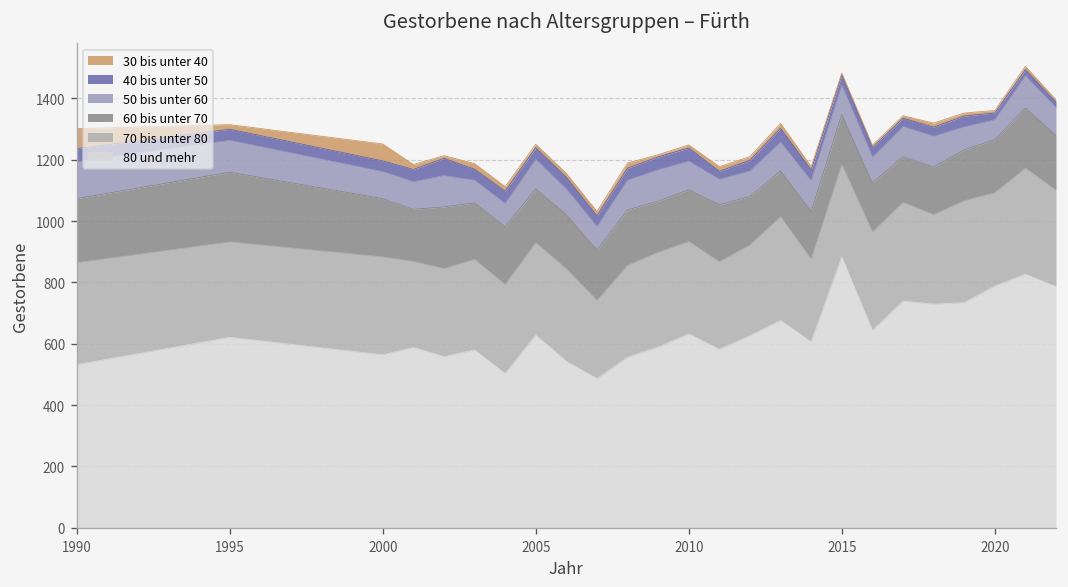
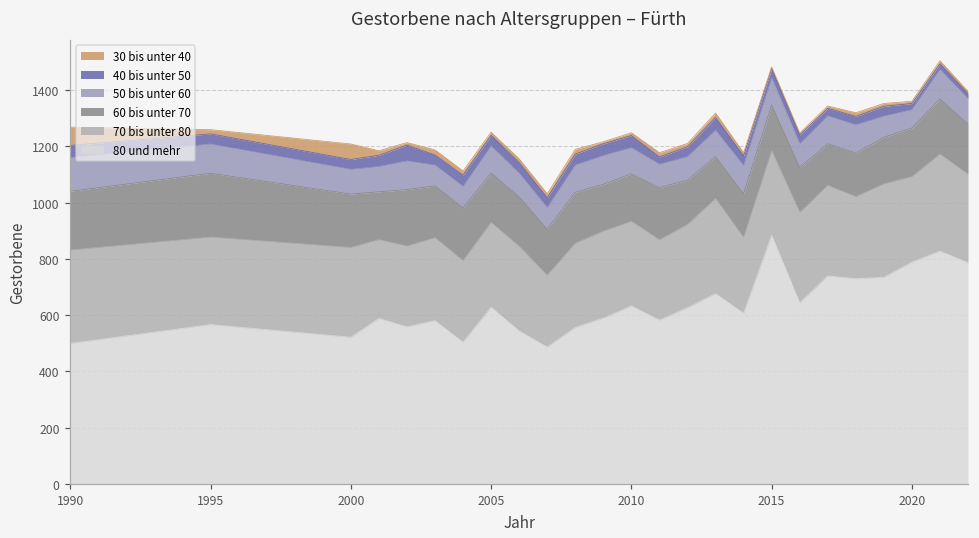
  {
    "80 und mehr": {
-     "1990": 530,
-     "1995": 620,
-     "2000": 560,
+     "1990": 500,
+     "1995": 570,
+     "2000": 520,
      "2005": 630,
      "2010": 630,
      "2015": 880,
      "2020": 790
    },
    "30 bis unter 40": {
      "1990": 70,
      "1995": 20,
      "2000": 60,
      "2005": 10
    }
  }
